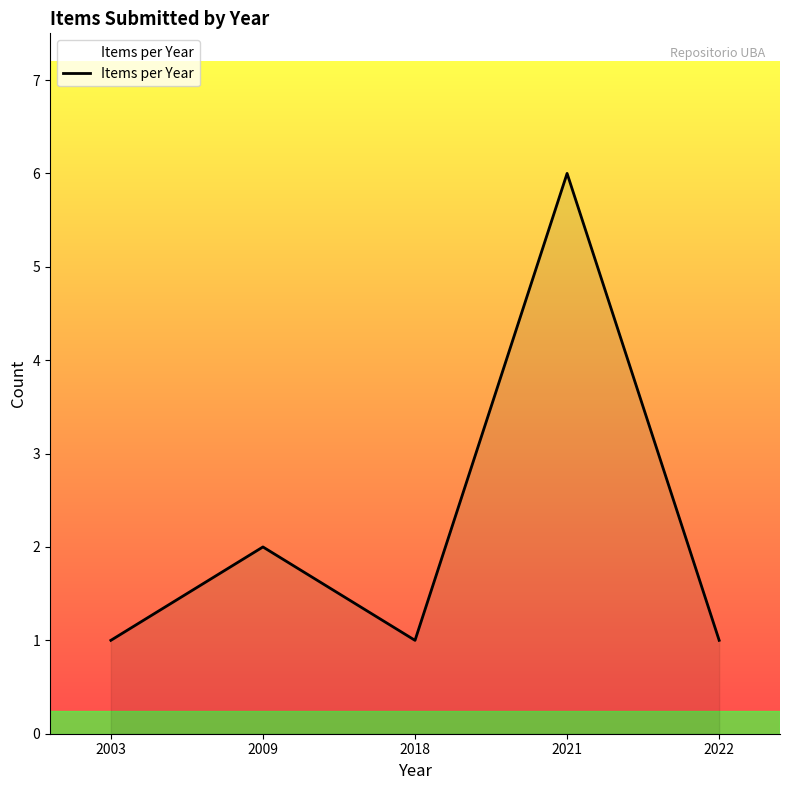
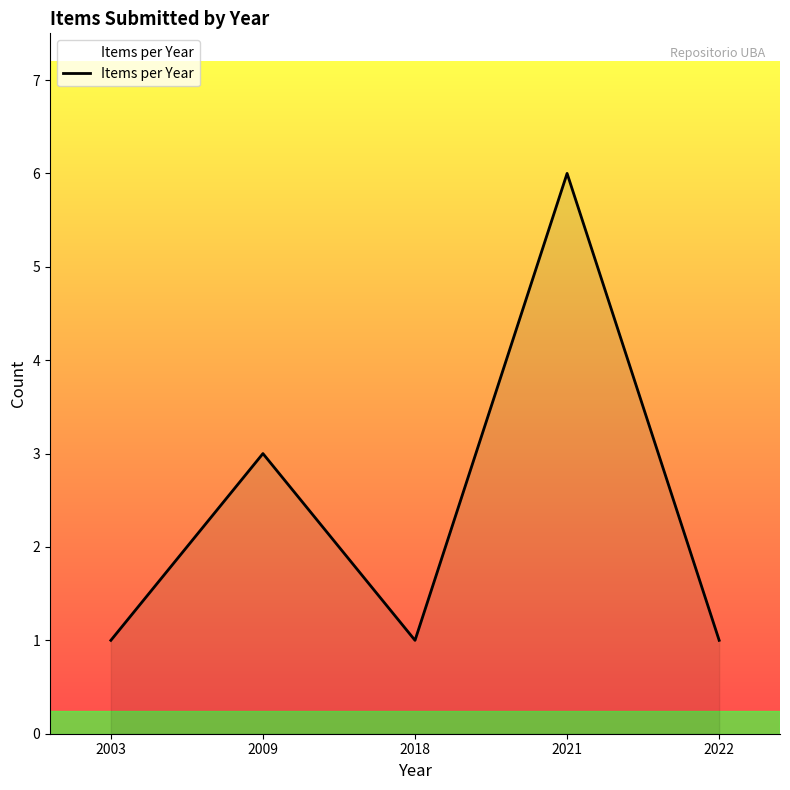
  {
    "2003": 1,
-   "2009": 2,
+   "2009": 3,
    "2018": 1,
    "2021": 6,
    "2022": 1
  }
